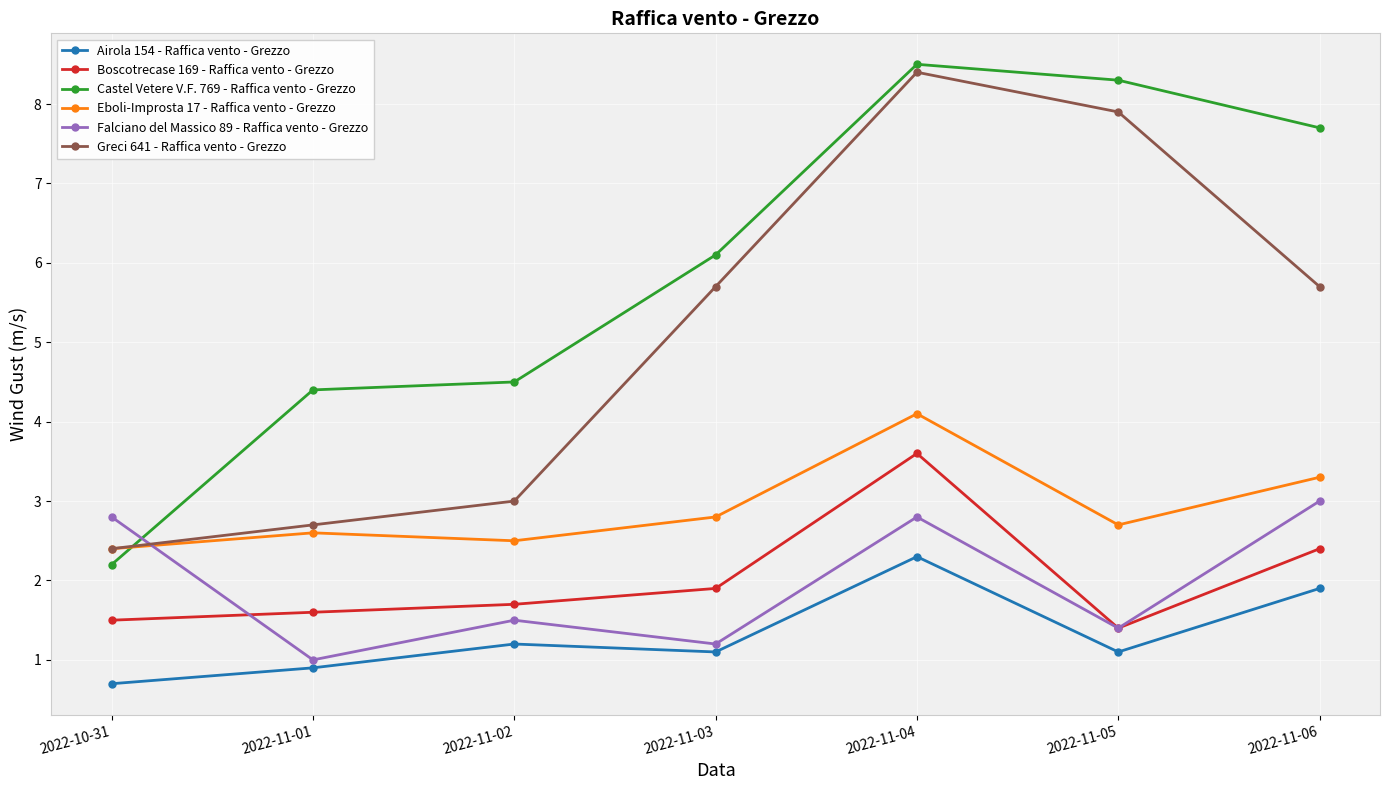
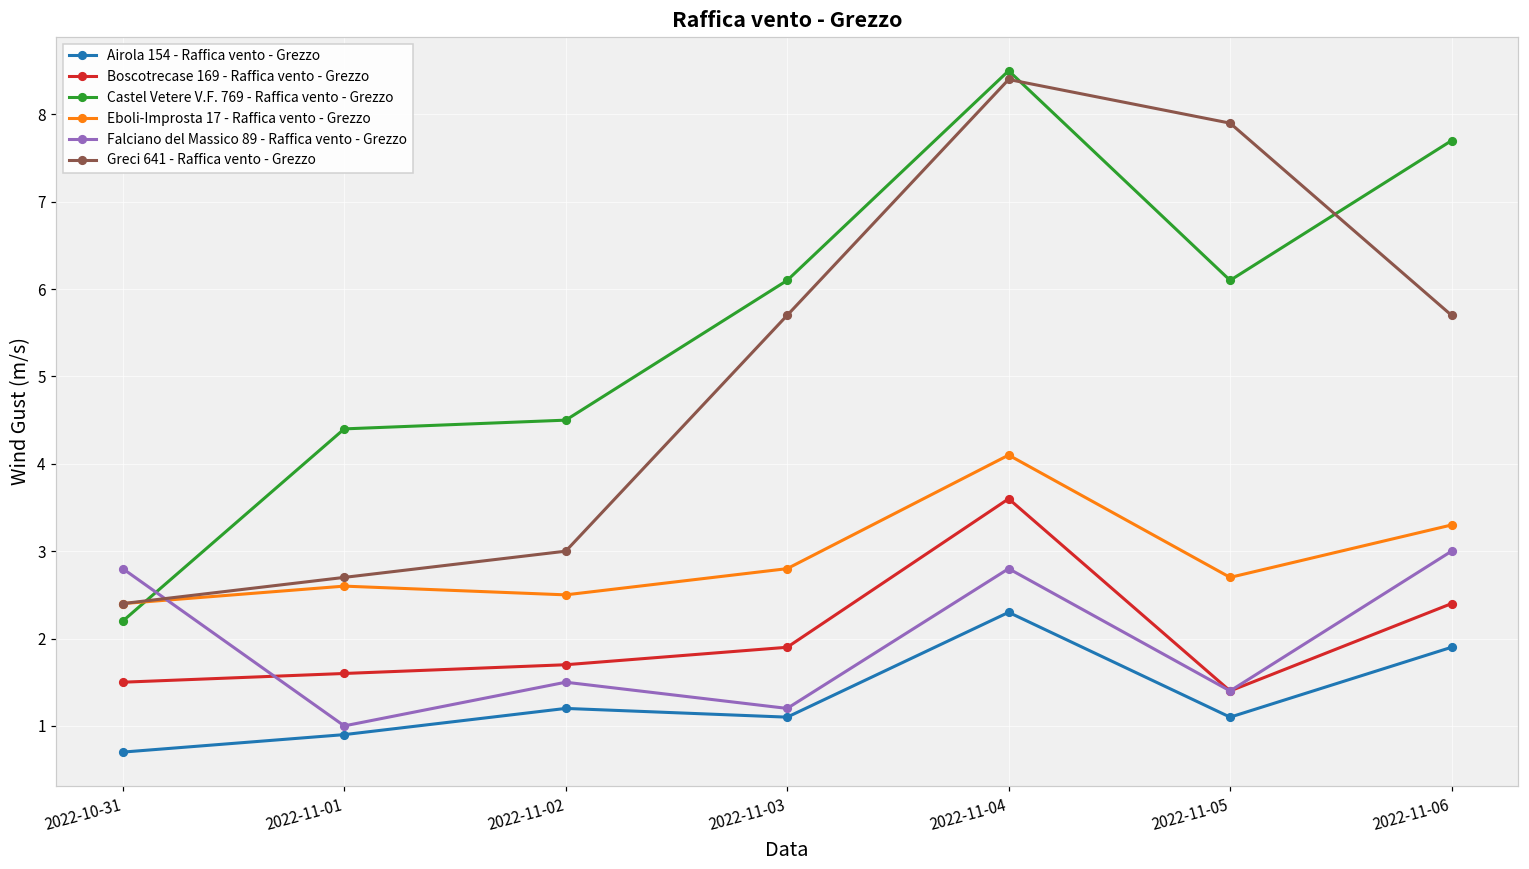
  {
    "Airola 154 - Raffica vento - Grezzo": {
      "2022-10-31": 0.7,
      "2022-11-01": 0.9,
      "2022-11-02": 1.2,
      "2022-11-03": 1.1,
      "2022-11-04": 2.3,
      "2022-11-05": 1.1,
      "2022-11-06": 1.9
    },
    "Boscotrecase 169 - Raffica vento - Grezzo": {
      "2022-10-31": 1.5,
      "2022-11-01": 1.6,
      "2022-11-02": 1.7,
      "2022-11-03": 1.9,
      "2022-11-04": 3.6,
      "2022-11-06": 2.4
    },
    "Castel Vetere V.F. 769 - Raffica vento - Grezzo": {
      "2022-10-31": 2.2,
      "2022-11-01": 4.4,
      "2022-11-02": 4.5,
      "2022-11-03": 6.1,
      "2022-11-04": 8.5,
-     "2022-11-05": 8.3,
+     "2022-11-05": 6.1,
      "2022-11-06": 7.7
    },
    "Eboli-Improsta 17 - Raffica vento - Grezzo": {
      "2022-11-01": 2.6,
      "2022-11-02": 2.5,
      "2022-11-03": 2.8,
      "2022-11-04": 4.1,
      "2022-11-05": 2.7,
      "2022-11-06": 3.3
    },
    "Falciano del Massico 89 - Raffica vento - Grezzo": {
      "2022-10-31": 2.8,
      "2022-11-01": 1.0,
      "2022-11-02": 1.5,
      "2022-11-03": 1.2,
      "2022-11-04": 2.8,
      "2022-11-06": 3.0
    },
    "Greci 641 - Raffica vento - Grezzo": {
      "2022-11-01": 2.7,
      "2022-11-02": 3.0,
      "2022-11-03": 5.7,
      "2022-11-04": 8.4,
      "2022-11-05": 7.9,
      "2022-11-06": 5.7
    }
  }
